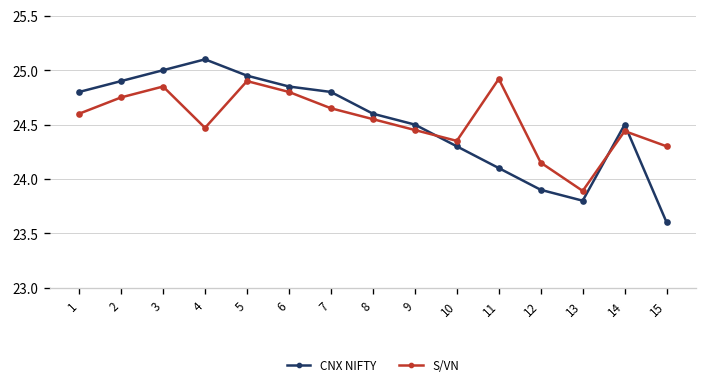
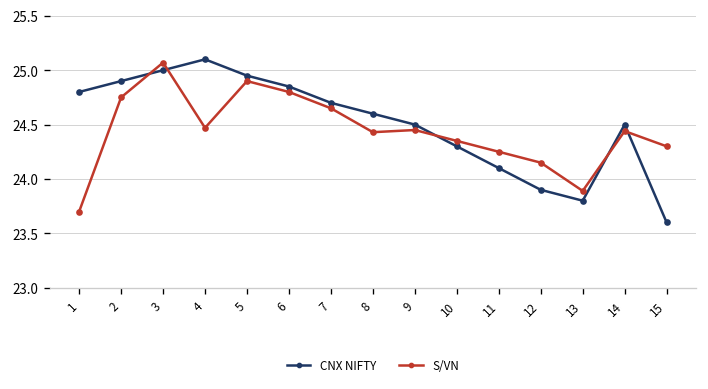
  {
    "CNX NIFTY": {
      "1": 24.8,
      "2": 24.9,
      "3": 25.0,
      "4": 25.1,
      "5": 25.0,
      "6": 24.9,
-     "7": 24.8,
+     "7": 24.7,
      "8": 24.6,
      "9": 24.5,
      "10": 24.3,
      "11": 24.1,
      "12": 23.9,
      "13": 23.8,
      "14": 24.5,
      "15": 23.6
    },
    "S/VN": {
-     "1": 24.6,
+     "1": 23.7,
      "2": 24.8,
-     "3": 24.9,
+     "3": 25.1,
      "4": 24.5,
      "5": 24.9,
      "6": 24.8,
      "7": 24.7,
-     "8": 24.6,
+     "8": 24.4,
      "9": 24.5,
      "10": 24.4,
-     "11": 24.9,
+     "11": 24.3,
      "12": 24.2,
      "13": 23.9,
      "14": 24.4,
      "15": 24.3
    }
  }
